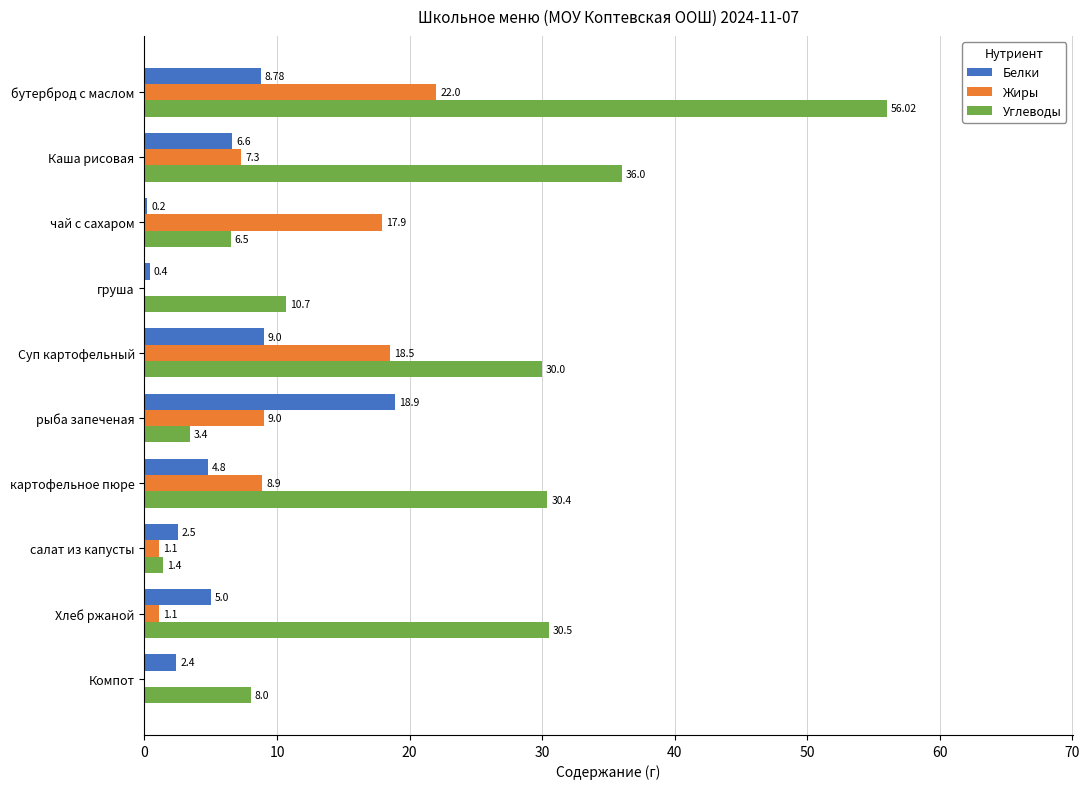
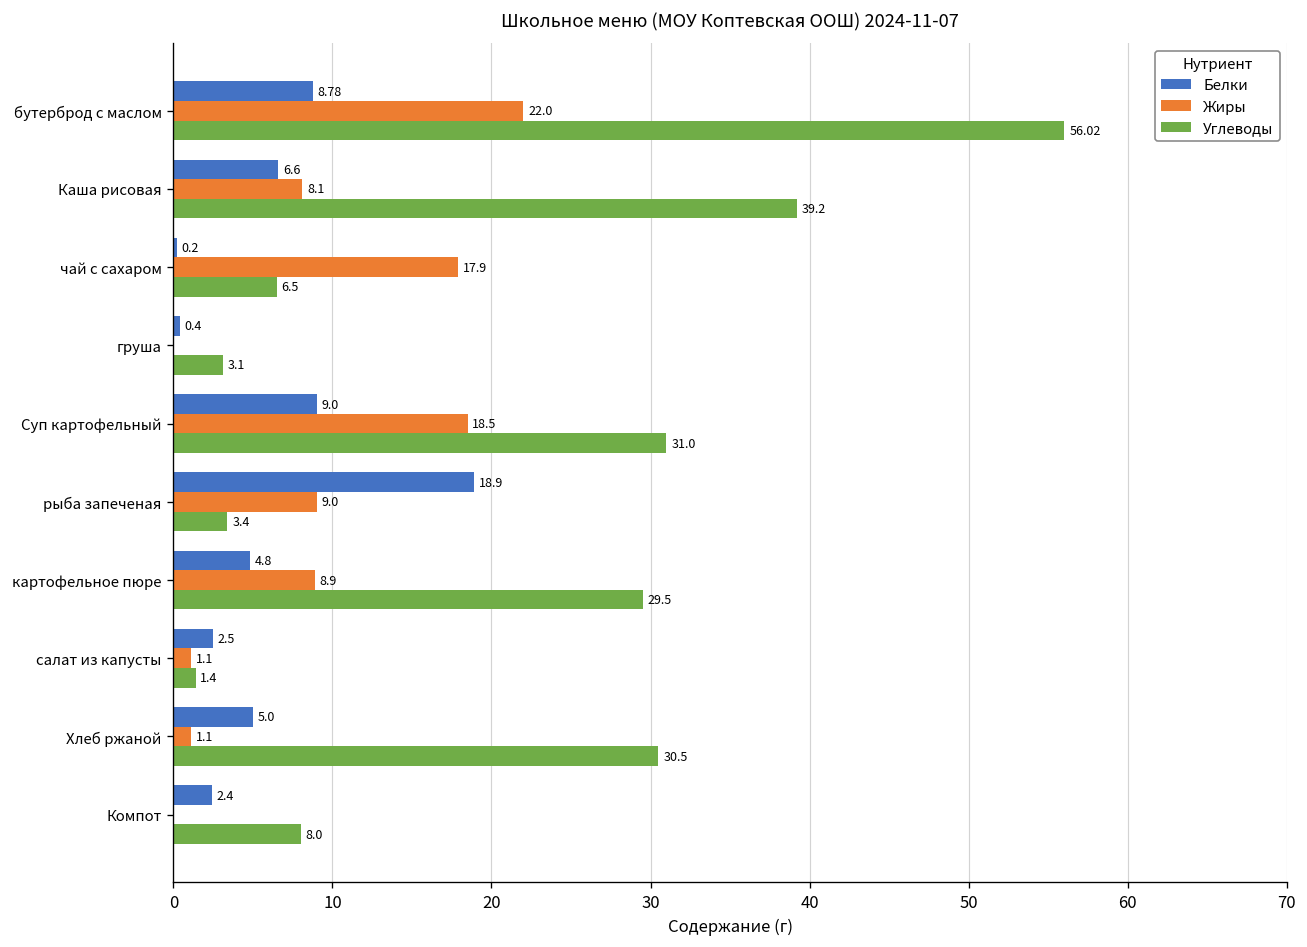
  {
    "Белки": {
      "бутерброд с маслом": 8.78,
      "Каша рисовая": 6.6,
      "чай с сахаром": 0.2,
      "груша": 0.4,
      "Суп картофельный": 9.0,
      "рыба запеченая": 18.9,
      "картофельное пюре": 4.8,
      "салат из капусты": 2.5,
      "Хлеб ржаной": 5.0,
      "Компот": 2.4
    },
    "Жиры": {
      "бутерброд с маслом": 22.0,
-     "Каша рисовая": 7.3,
+     "Каша рисовая": 8.1,
      "чай с сахаром": 17.9,
      "Суп картофельный": 18.5,
      "рыба запеченая": 9.0,
      "картофельное пюре": 8.9,
      "салат из капусты": 1.1,
      "Хлеб ржаной": 1.1
    },
    "Углеводы": {
      "бутерброд с маслом": 56.02,
-     "Каша рисовая": 36.0,
+     "Каша рисовая": 39.2,
      "чай с сахаром": 6.5,
-     "груша": 10.7,
-     "Суп картофельный": 30.0,
+     "груша": 3.1,
+     "Суп картофельный": 31.0,
      "рыба запеченая": 3.4,
-     "картофельное пюре": 30.4,
+     "картофельное пюре": 29.5,
      "салат из капусты": 1.4,
      "Хлеб ржаной": 30.5,
      "Компот": 8.0
    }
  }
